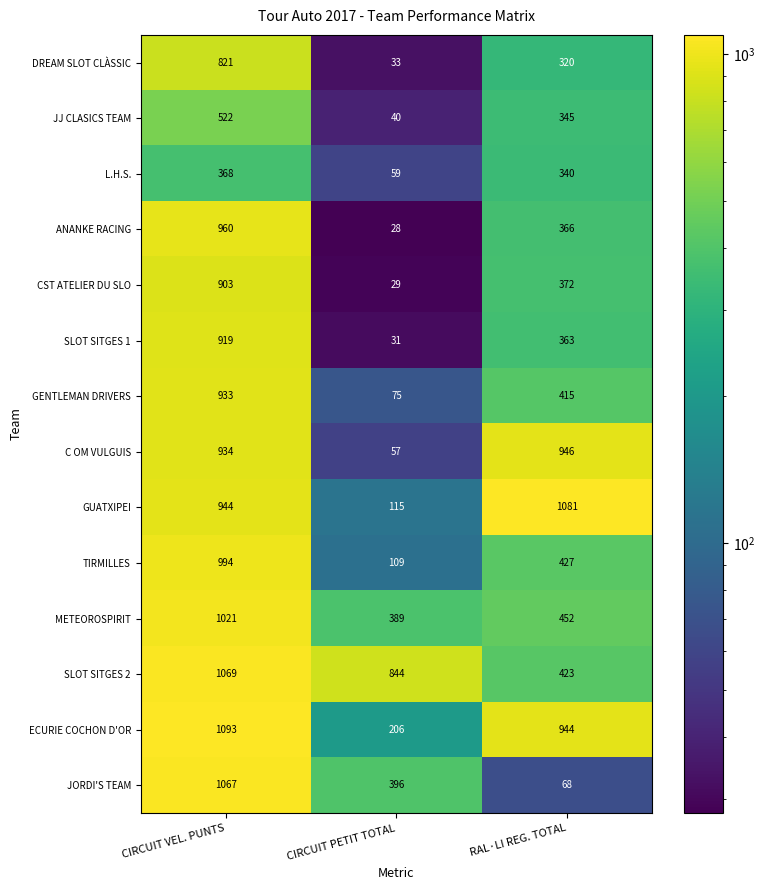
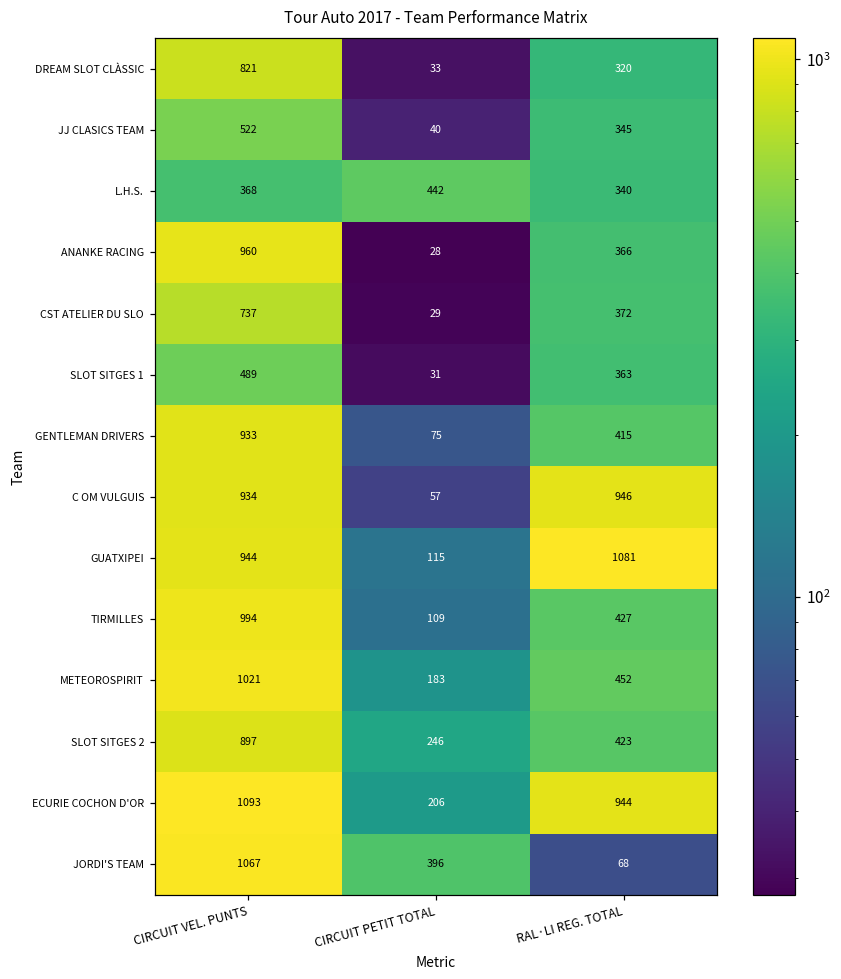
  {
    "DREAM SLOT CLÀSSIC": {
      "CIRCUIT VEL. PUNTS": 821,
      "CIRCUIT PETIT TOTAL": 33,
      "RAL·LI REG. TOTAL": 320
    },
    "JJ CLASICS TEAM": {
      "CIRCUIT VEL. PUNTS": 522,
      "CIRCUIT PETIT TOTAL": 40,
      "RAL·LI REG. TOTAL": 345
    },
    "L.H.S.": {
      "CIRCUIT VEL. PUNTS": 368,
-     "CIRCUIT PETIT TOTAL": 59,
+     "CIRCUIT PETIT TOTAL": 442,
      "RAL·LI REG. TOTAL": 340
    },
    "ANANKE RACING": {
      "CIRCUIT VEL. PUNTS": 960,
      "CIRCUIT PETIT TOTAL": 28,
      "RAL·LI REG. TOTAL": 366
    },
    "CST ATELIER DU SLO": {
-     "CIRCUIT VEL. PUNTS": 903,
+     "CIRCUIT VEL. PUNTS": 737,
      "CIRCUIT PETIT TOTAL": 29,
      "RAL·LI REG. TOTAL": 372
    },
    "SLOT SITGES 1": {
-     "CIRCUIT VEL. PUNTS": 919,
+     "CIRCUIT VEL. PUNTS": 489,
      "CIRCUIT PETIT TOTAL": 31,
      "RAL·LI REG. TOTAL": 363
    },
    "GENTLEMAN DRIVERS": {
      "CIRCUIT VEL. PUNTS": 933,
      "CIRCUIT PETIT TOTAL": 75,
      "RAL·LI REG. TOTAL": 415
    },
    "C OM VULGUIS": {
      "CIRCUIT VEL. PUNTS": 934,
      "CIRCUIT PETIT TOTAL": 57,
      "RAL·LI REG. TOTAL": 946
    },
    "GUATXIPEI": {
      "CIRCUIT VEL. PUNTS": 944,
      "CIRCUIT PETIT TOTAL": 115,
      "RAL·LI REG. TOTAL": 1081
    },
    "TIRMILLES": {
      "CIRCUIT VEL. PUNTS": 994,
      "CIRCUIT PETIT TOTAL": 109,
      "RAL·LI REG. TOTAL": 427
    },
    "METEOROSPIRIT": {
      "CIRCUIT VEL. PUNTS": 1021,
-     "CIRCUIT PETIT TOTAL": 389,
+     "CIRCUIT PETIT TOTAL": 183,
      "RAL·LI REG. TOTAL": 452
    },
    "SLOT SITGES 2": {
-     "CIRCUIT VEL. PUNTS": 1069,
-     "CIRCUIT PETIT TOTAL": 844,
+     "CIRCUIT VEL. PUNTS": 897,
+     "CIRCUIT PETIT TOTAL": 246,
      "RAL·LI REG. TOTAL": 423
    },
    "ECURIE COCHON D'OR": {
      "CIRCUIT VEL. PUNTS": 1093,
      "CIRCUIT PETIT TOTAL": 206,
      "RAL·LI REG. TOTAL": 944
    },
    "JORDI'S TEAM": {
      "CIRCUIT VEL. PUNTS": 1067,
      "CIRCUIT PETIT TOTAL": 396,
      "RAL·LI REG. TOTAL": 68
    }
  }
